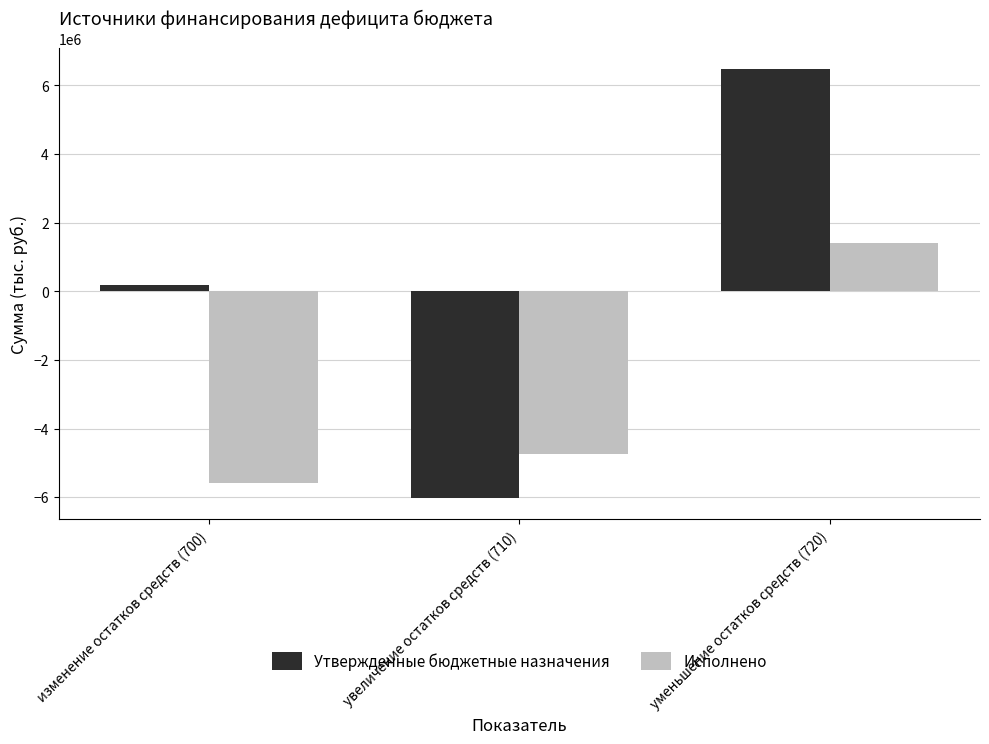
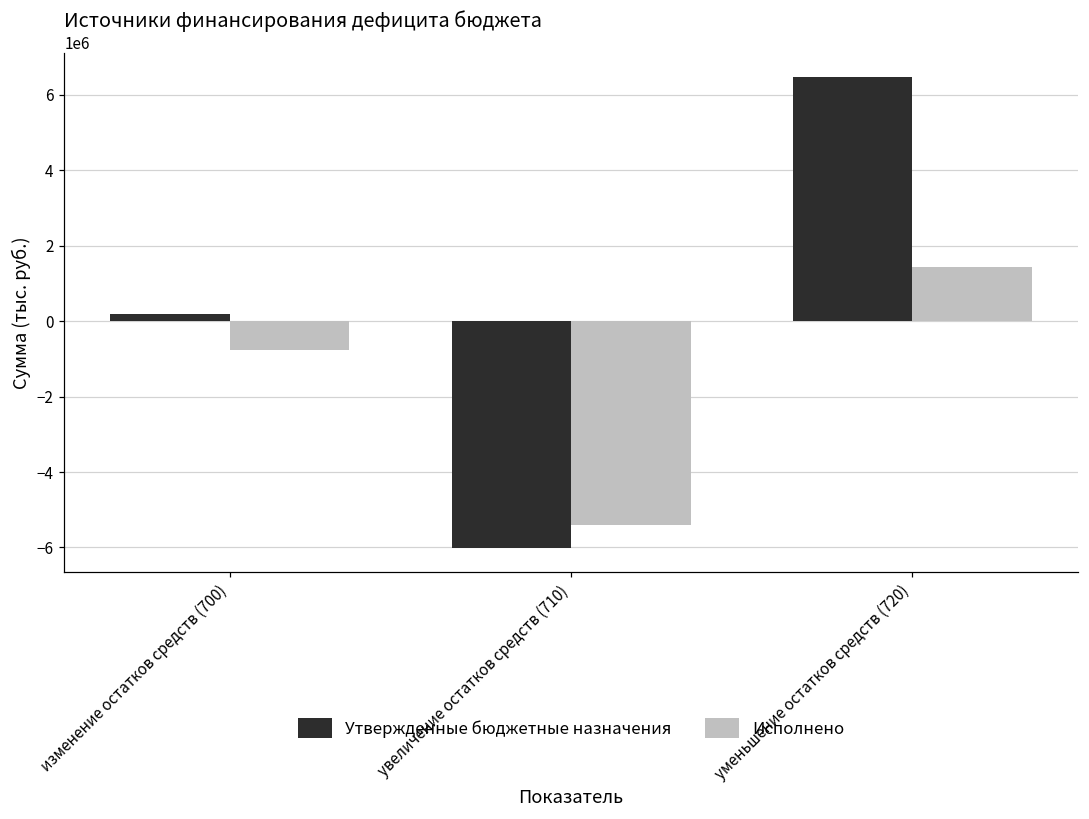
  {
    "Утвержденные бюджетные назначения": {
      "изменение остатков средств (700)": 200000,
      "увеличение остатков средств (710)": -6000000,
      "уменьшение остатков средств (720)": 6500000
    },
    "Исполнено": {
-     "изменение остатков средств (700)": -5600000,
-     "увеличение остатков средств (710)": -4700000,
+     "изменение остатков средств (700)": -800000,
+     "увеличение остатков средств (710)": -5400000,
      "уменьшение остатков средств (720)": 1400000
    }
  }
